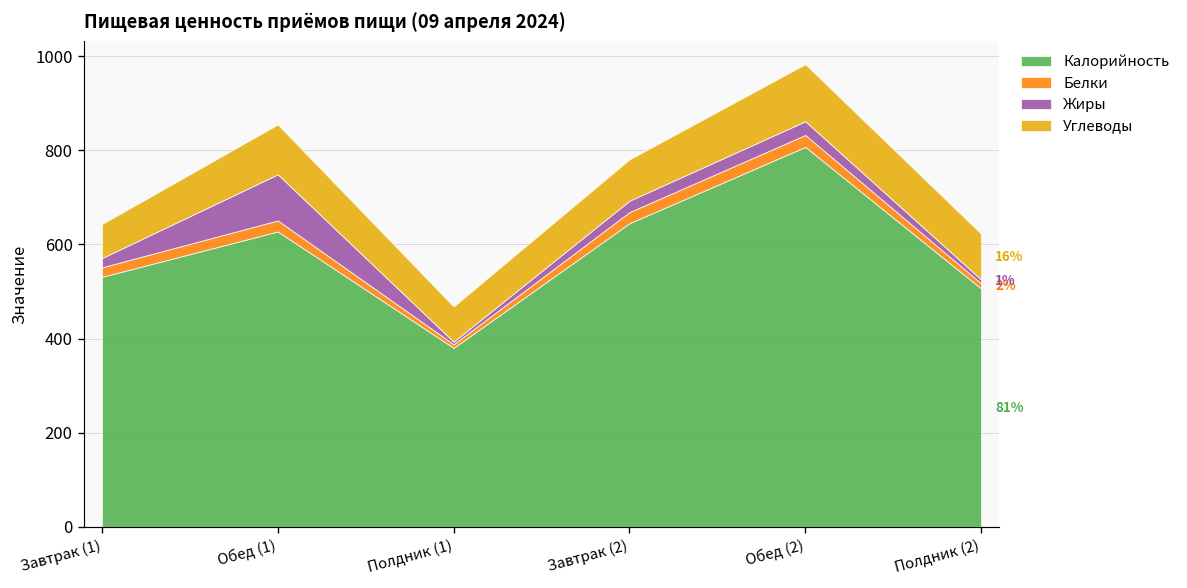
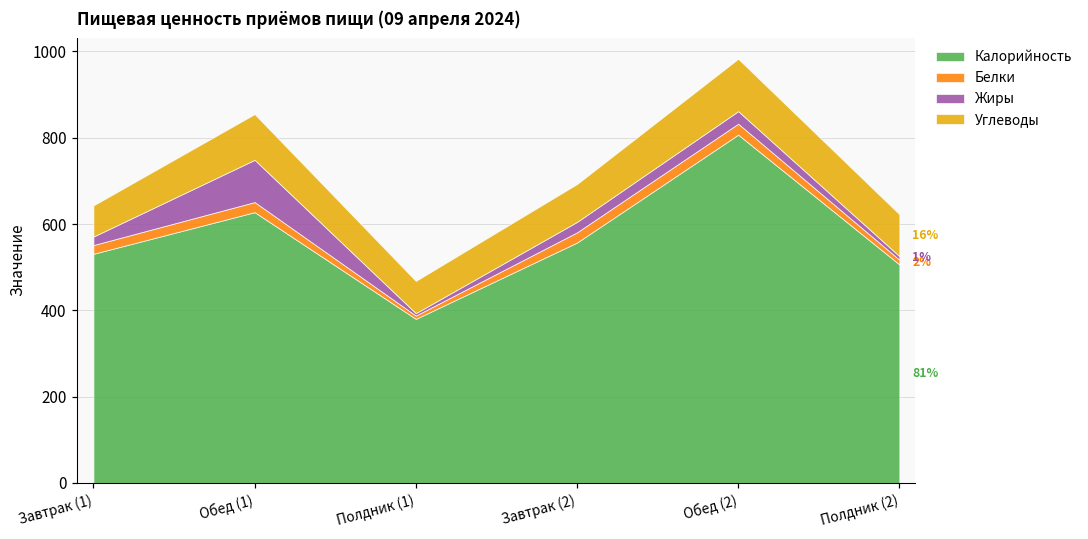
  {
    "Калорийность": {
      "Завтрак (1)": 530,
      "Обед (1)": 630,
      "Полдник (1)": 380,
-     "Завтрак (2)": 650,
+     "Завтрак (2)": 560,
      "Обед (2)": 810
    },
    "Жиры": {
      "Завтрак (1)": 20,
      "Обед (1)": 100,
      "Завтрак (2)": 20,
      "Обед (2)": 30
    }
  }
